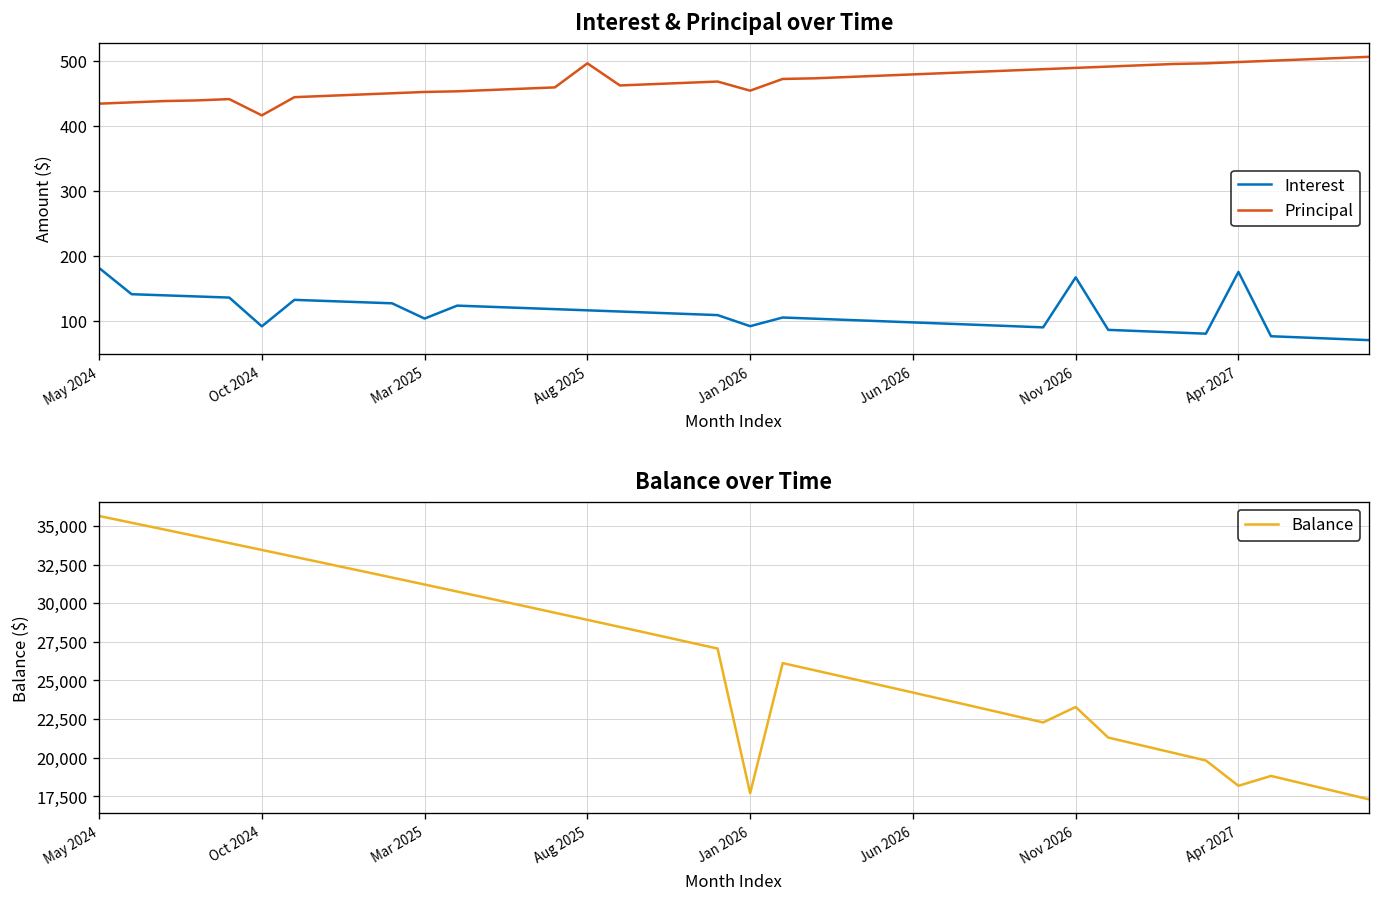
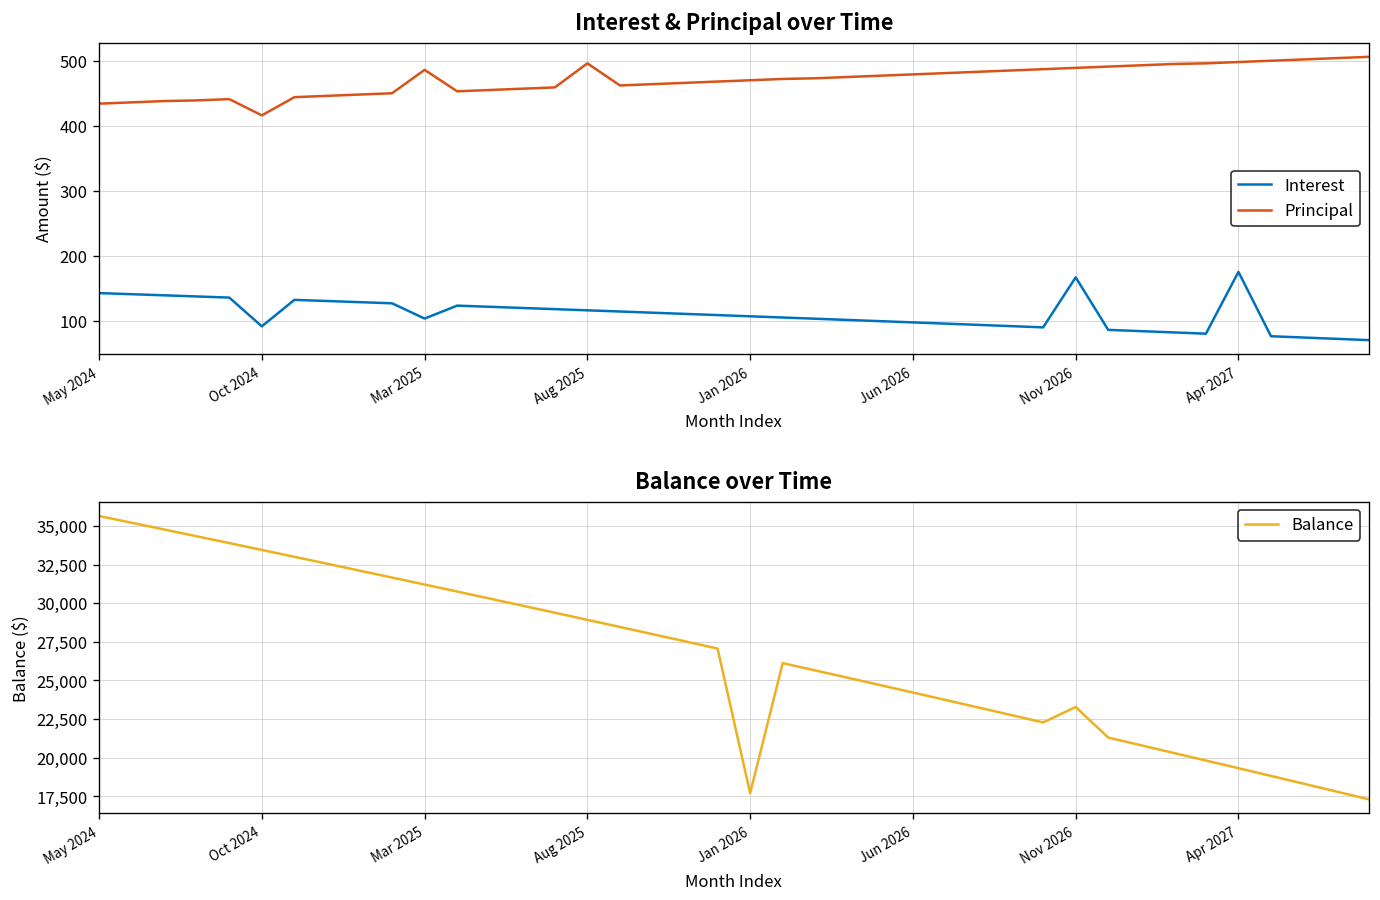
  {
    "Interest & Principal over Time": {
      "Interest": {
-       "May 2024": "180",
+       "May 2024": "140",
        "Oct 2024": "90",
        "Mar 2025": "100",
        "Aug 2025": "120",
-       "Jan 2026": "90",
+       "Jan 2026": "110",
        "Jun 2026": "100",
        "Nov 2026": "170",
        "Apr 2027": "180"
      },
      "Principal": {
        "May 2024": "430",
        "Oct 2024": "420",
-       "Mar 2025": "450",
+       "Mar 2025": "490",
        "Aug 2025": "500",
-       "Jan 2026": "450",
+       "Jan 2026": "470",
        "Jun 2026": "480",
        "Nov 2026": "490",
        "Apr 2027": "500"
      }
    },
    "Balance over Time": {
      "May 2024": "35,600",
      "Oct 2024": "33,400",
      "Mar 2025": "31,200",
      "Aug 2025": "28,900",
      "Jan 2026": "17,700",
      "Jun 2026": "24,200",
      "Nov 2026": "23,300",
-     "Apr 2027": "18,200"
+     "Apr 2027": "19,300"
    }
  }
